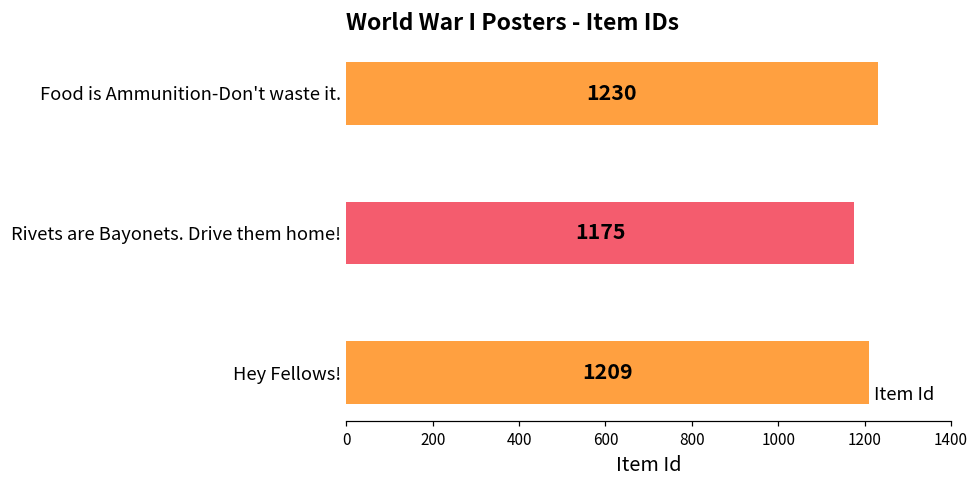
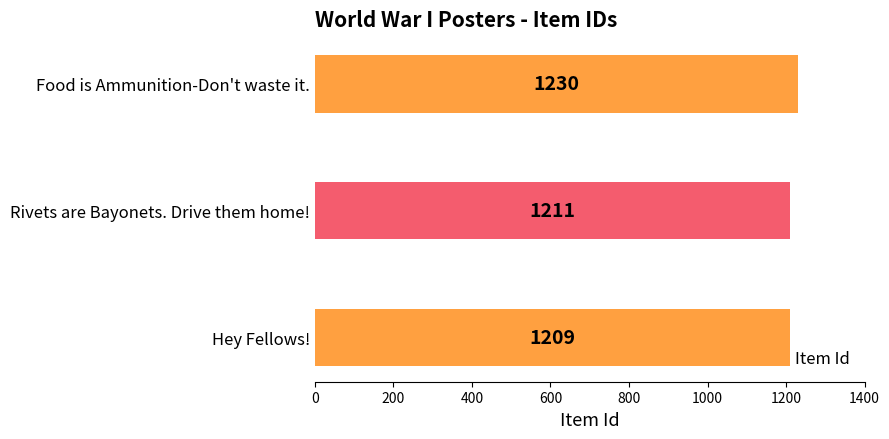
  {
    "Food is Ammunition-Don't waste it.": 1230,
-   "Rivets are Bayonets. Drive them home!": 1175,
+   "Rivets are Bayonets. Drive them home!": 1211,
    "Hey Fellows!": 1209
  }
